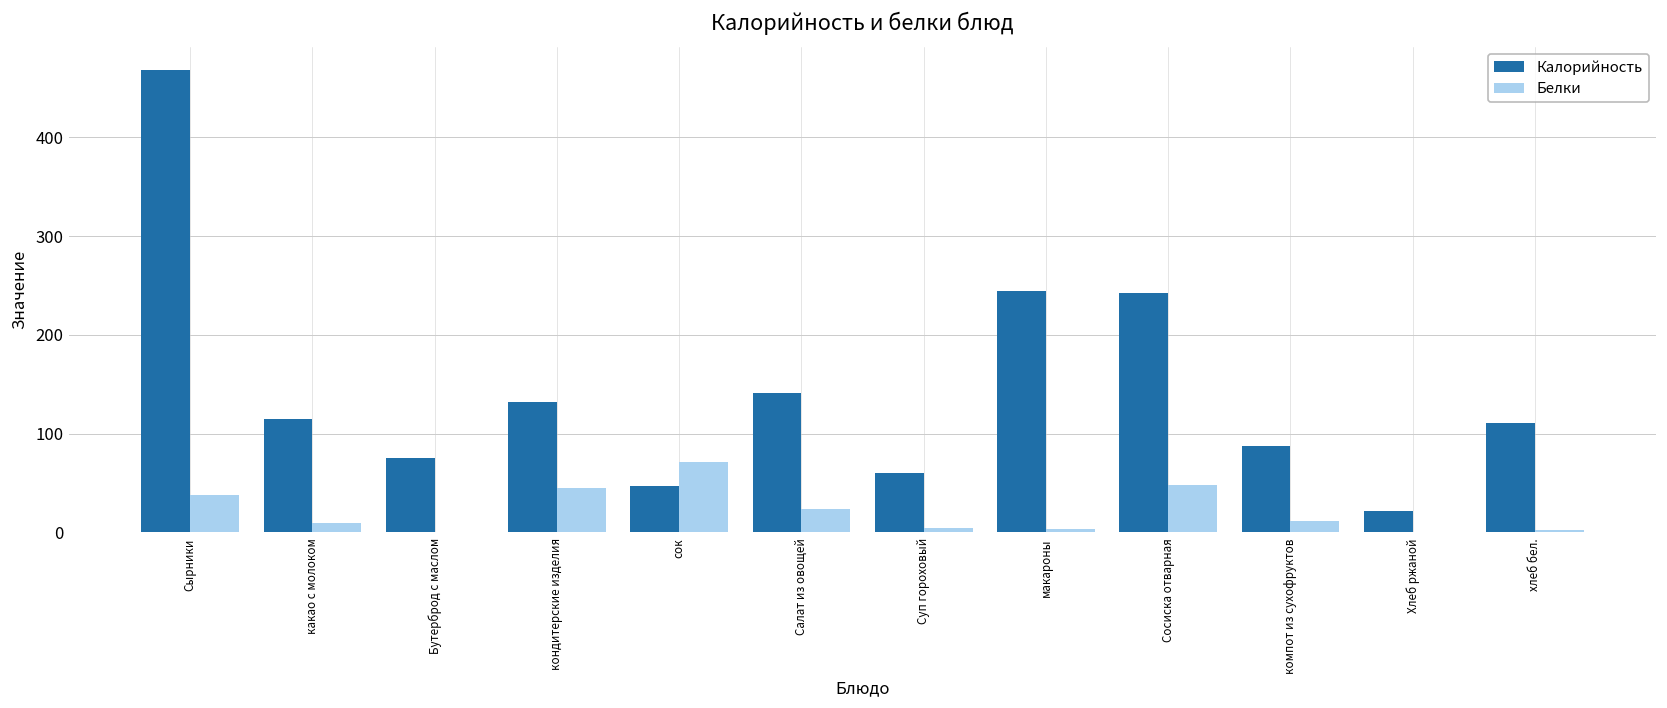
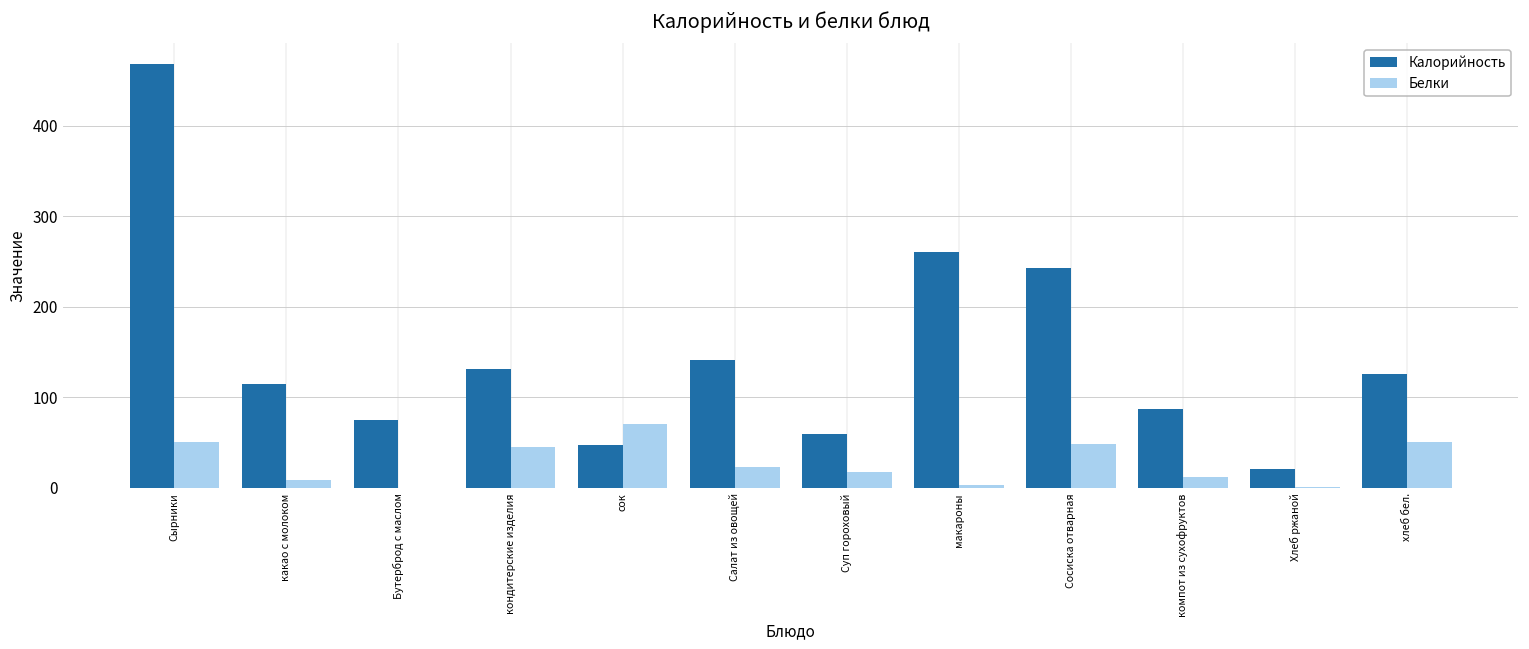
  {
    "Калорийность": {
      "Сырники": 470,
      "какао с молоком": 110,
      "Бутерброд с маслом": 80,
      "кондитерские изделия": 130,
      "сок": 50,
      "Салат из овощей": 140,
      "Суп гороховый": 60,
-     "макароны": 240,
+     "макароны": 260,
      "Сосиска отварная": 240,
      "компот из сухофруктов": 90,
      "Хлеб ржаной": 20,
-     "хлеб бел.": 110
+     "хлеб бел.": 130
    },
    "Белки": {
-     "Сырники": 40,
+     "Сырники": 50,
      "какао с молоком": 10,
      "кондитерские изделия": 40,
      "сок": 70,
      "Салат из овощей": 20,
-     "Суп гороховый": 0,
+     "Суп гороховый": 20,
      "макароны": 0,
      "Сосиска отварная": 50,
      "компот из сухофруктов": 10,
-     "хлеб бел.": 0
+     "хлеб бел.": 50
    }
  }
